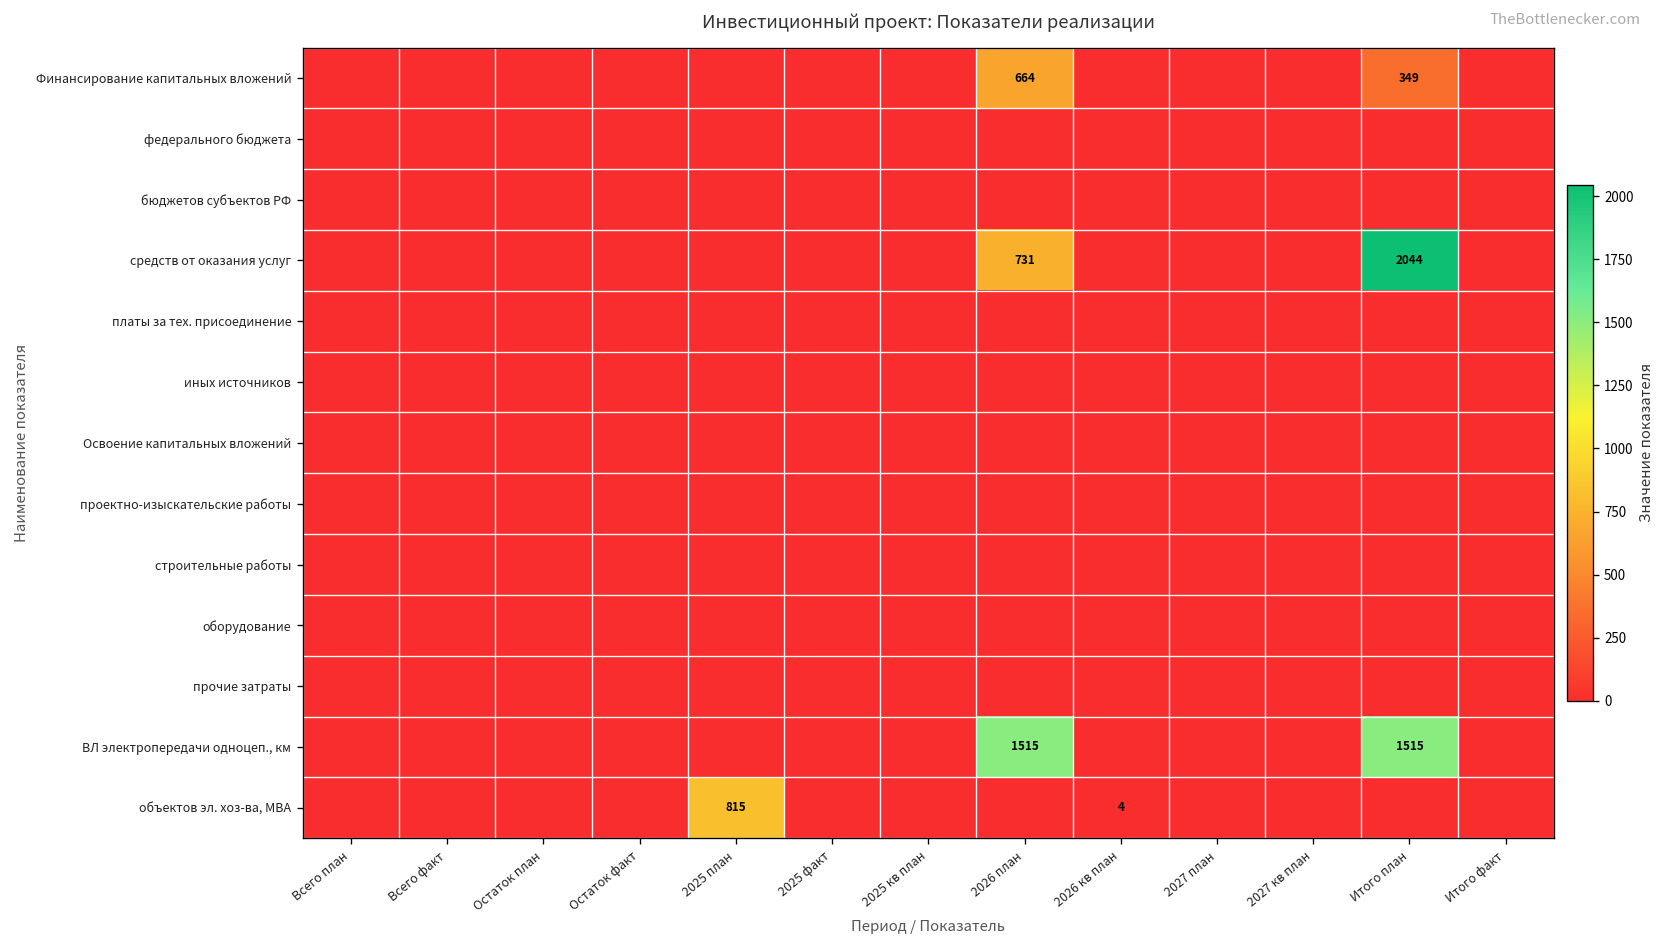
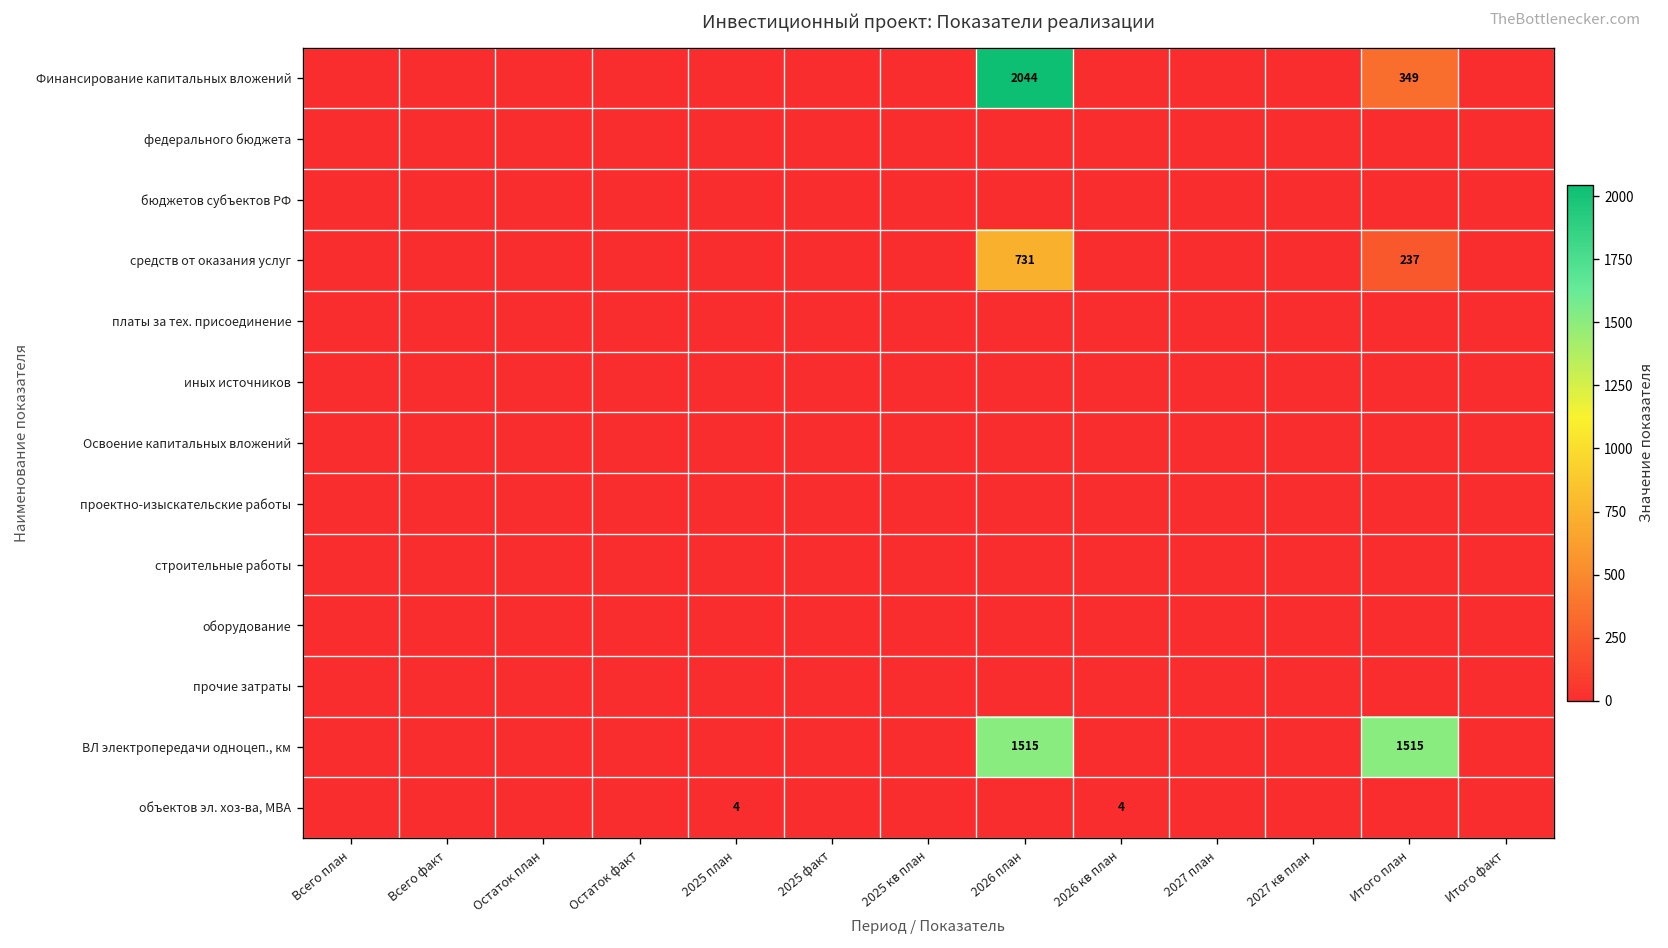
  {
    "Финансирование капитальных вложений": {
-     "2026 план": 664,
+     "2026 план": 2044,
      "Итого план": 349
    },
    "средств от оказания услуг": {
      "2026 план": 731,
-     "Итого план": 2044
+     "Итого план": 237
    },
    "ВЛ электропередачи одноцеп., км": {
      "2026 план": 1515,
      "Итого план": 1515
    },
    "объектов эл. хоз-ва, МВА": {
-     "2025 план": 815,
+     "2025 план": 4,
      "2026 кв план": 4
    }
  }
